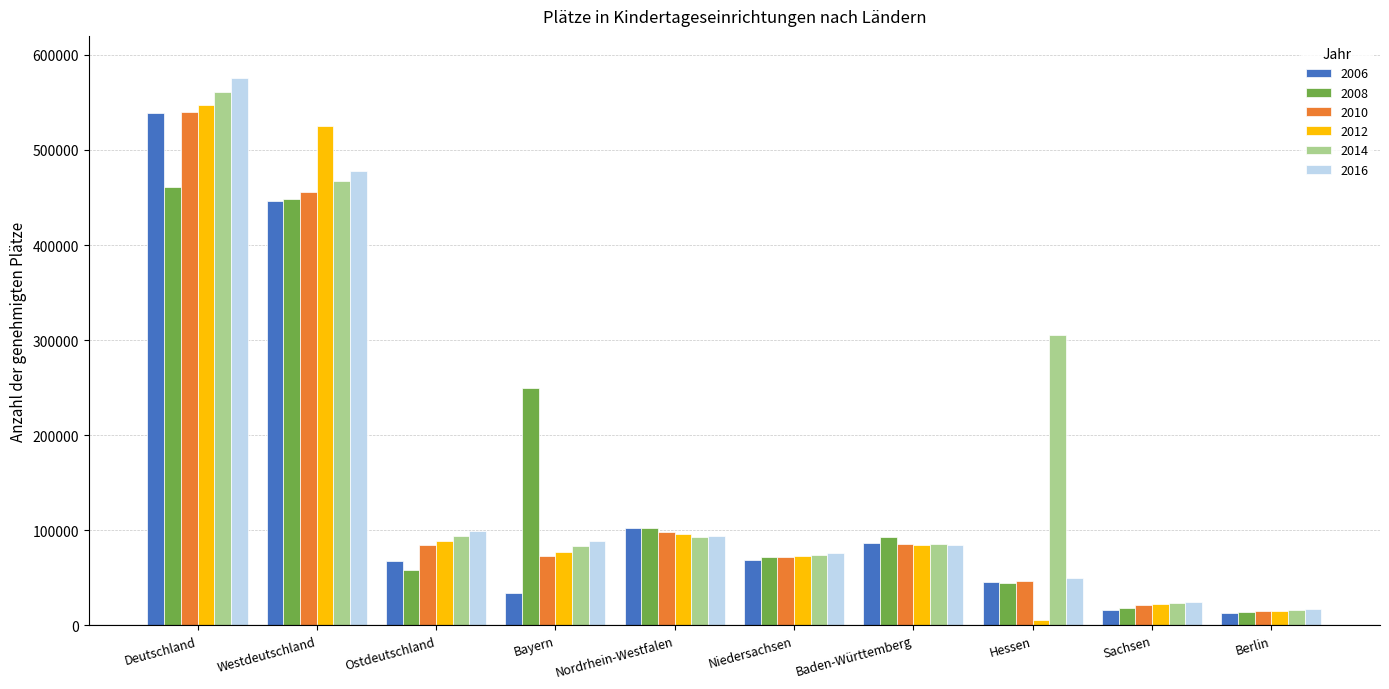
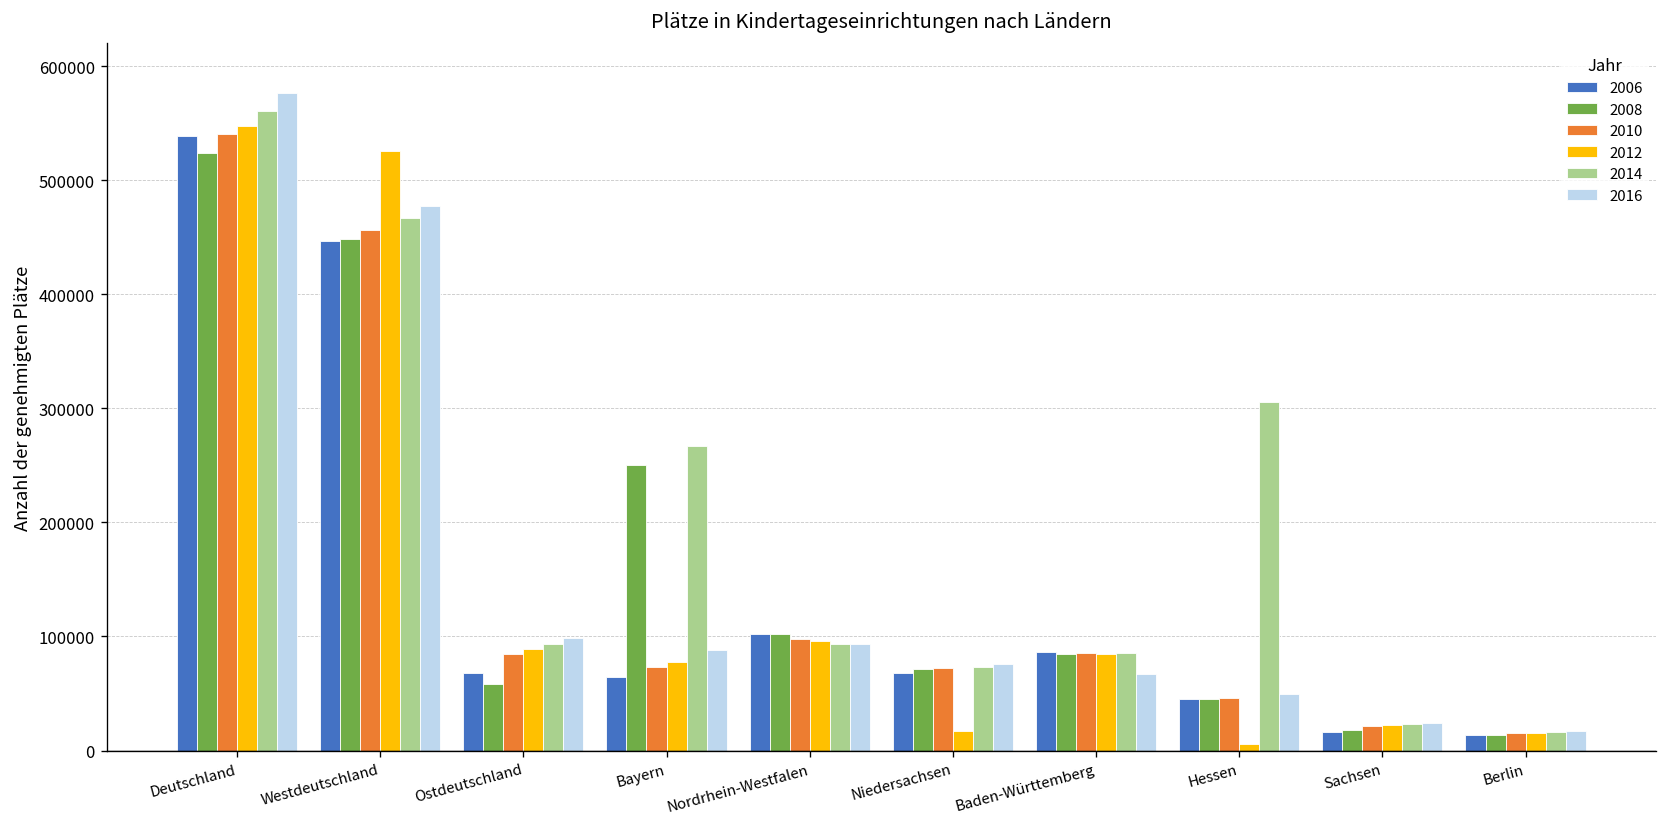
  {
    "2006": {
      "Deutschland": 540000,
      "Westdeutschland": 450000,
      "Ostdeutschland": 70000,
-     "Bayern": 30000,
+     "Bayern": 60000,
      "Nordrhein-Westfalen": 100000,
      "Niedersachsen": 70000,
      "Baden-Württemberg": 90000,
      "Hessen": 50000,
      "Sachsen": 20000,
      "Berlin": 10000
    },
    "2008": {
-     "Deutschland": 460000,
+     "Deutschland": 520000,
      "Westdeutschland": 450000,
      "Ostdeutschland": 60000,
      "Bayern": 250000,
      "Nordrhein-Westfalen": 100000,
      "Niedersachsen": 70000,
-     "Baden-Württemberg": 90000,
+     "Baden-Württemberg": 80000,
      "Hessen": 40000,
      "Sachsen": 20000,
      "Berlin": 10000
    },
    "2010": {
      "Deutschland": 540000,
      "Westdeutschland": 460000,
      "Ostdeutschland": 80000,
      "Bayern": 70000,
      "Nordrhein-Westfalen": 100000,
      "Niedersachsen": 70000,
      "Baden-Württemberg": 90000,
      "Hessen": 50000,
      "Sachsen": 20000,
      "Berlin": 10000
    },
    "2012": {
      "Deutschland": 550000,
      "Westdeutschland": 530000,
      "Ostdeutschland": 90000,
      "Bayern": 80000,
      "Nordrhein-Westfalen": 100000,
-     "Niedersachsen": 70000,
+     "Niedersachsen": 20000,
      "Baden-Württemberg": 80000,
      "Hessen": 10000,
      "Sachsen": 20000,
      "Berlin": 20000
    },
    "2014": {
      "Deutschland": 560000,
      "Westdeutschland": 470000,
      "Ostdeutschland": 90000,
-     "Bayern": 80000,
+     "Bayern": 270000,
      "Nordrhein-Westfalen": 90000,
      "Niedersachsen": 70000,
      "Baden-Württemberg": 90000,
      "Hessen": 310000,
      "Sachsen": 20000,
      "Berlin": 20000
    },
    "2016": {
      "Deutschland": 580000,
      "Westdeutschland": 480000,
      "Ostdeutschland": 100000,
      "Bayern": 90000,
      "Nordrhein-Westfalen": 90000,
      "Niedersachsen": 80000,
-     "Baden-Württemberg": 80000,
+     "Baden-Württemberg": 70000,
      "Hessen": 50000,
      "Sachsen": 20000,
      "Berlin": 20000
    }
  }
